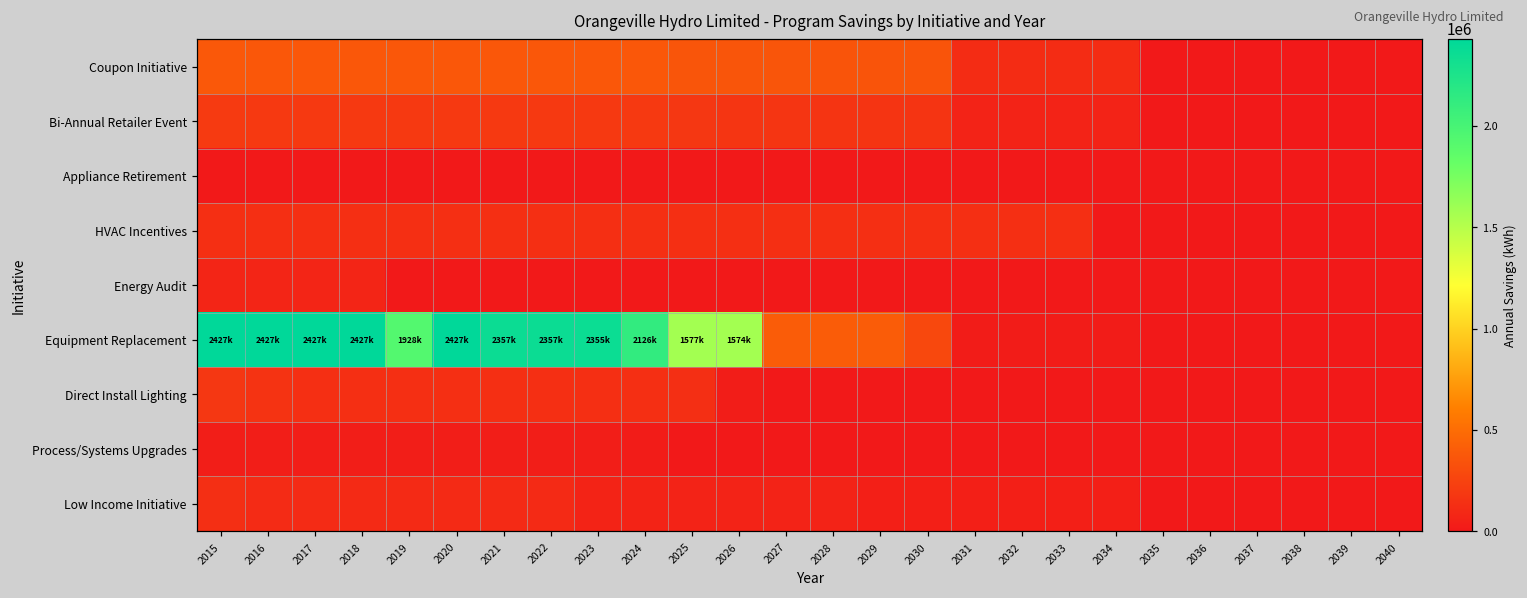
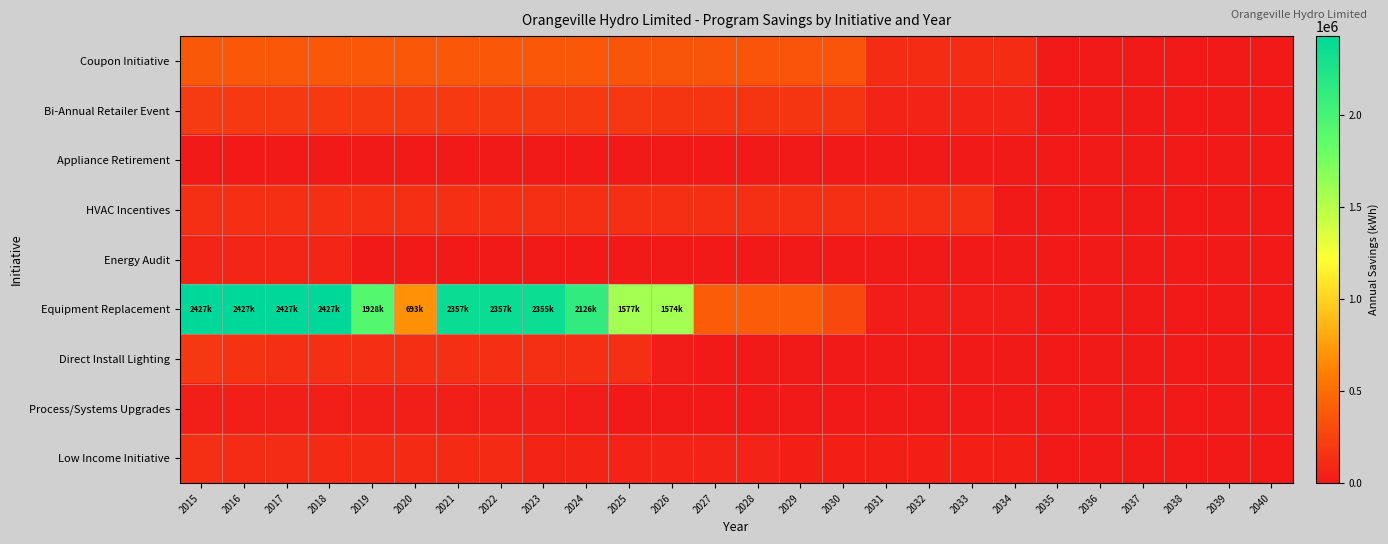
  {
    "Equipment Replacement": {
      "2015": "2427k",
      "2016": "2427k",
      "2017": "2427k",
      "2018": "2427k",
      "2019": "1928k",
-     "2020": "2427k",
+     "2020": "693k",
      "2021": "2357k",
      "2022": "2357k",
      "2023": "2355k",
      "2024": "2126k",
      "2025": "1577k",
      "2026": "1574k"
    }
  }
